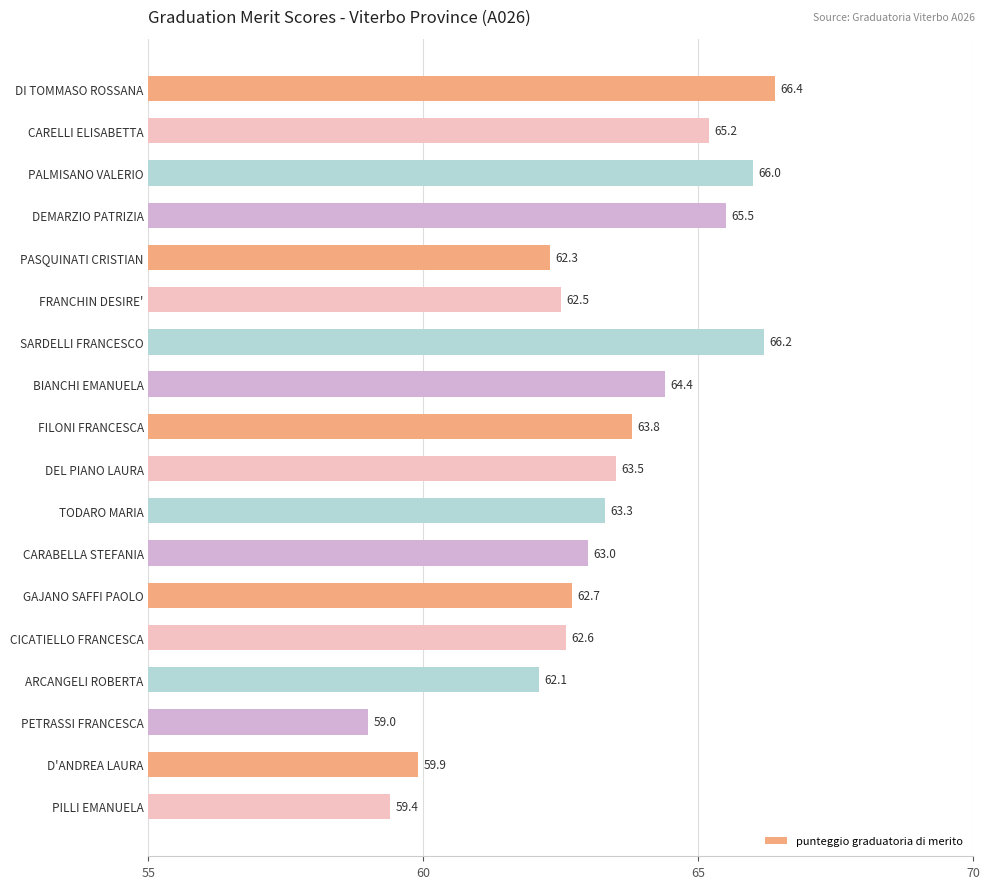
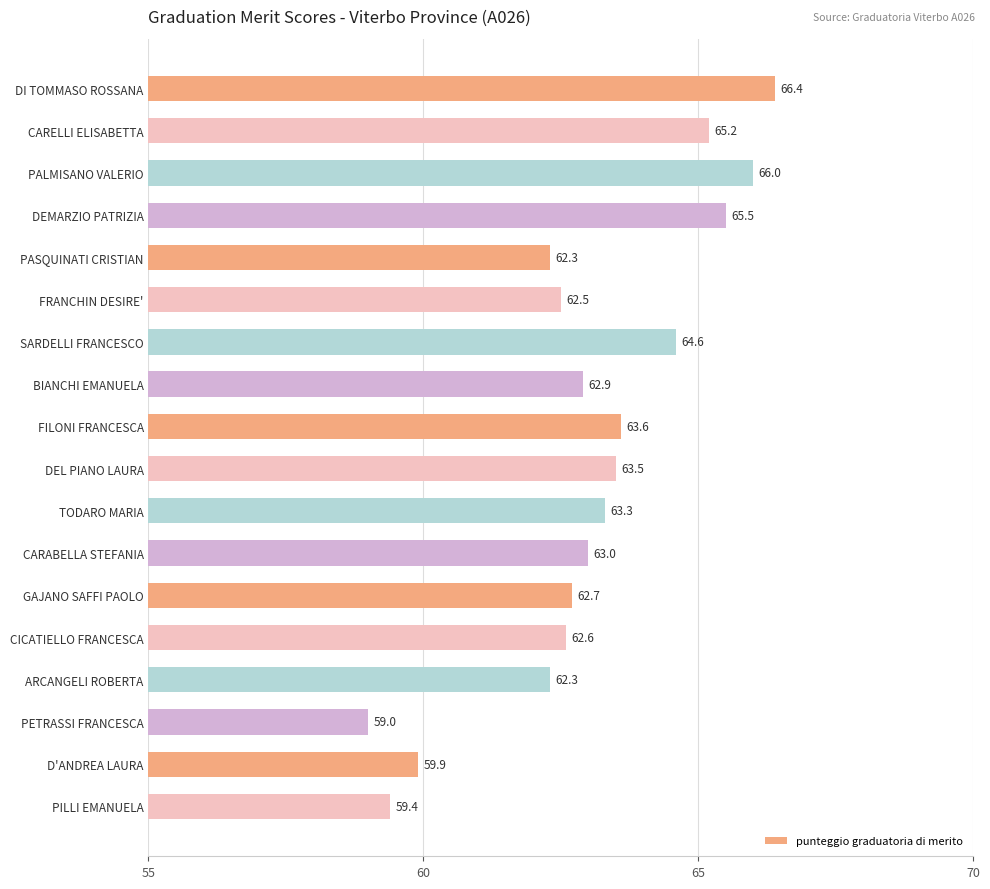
  {
    "DI TOMMASO ROSSANA": 66.4,
    "CARELLI ELISABETTA": 65.2,
    "PALMISANO VALERIO": 66.0,
    "DEMARZIO PATRIZIA": 65.5,
    "PASQUINATI CRISTIAN": 62.3,
    "FRANCHIN DESIRE'": 62.5,
-   "SARDELLI FRANCESCO": 66.2,
-   "BIANCHI EMANUELA": 64.4,
-   "FILONI FRANCESCA": 63.8,
+   "SARDELLI FRANCESCO": 64.6,
+   "BIANCHI EMANUELA": 62.9,
+   "FILONI FRANCESCA": 63.6,
    "DEL PIANO LAURA": 63.5,
    "TODARO MARIA": 63.3,
    "CARABELLA STEFANIA": 63.0,
    "GAJANO SAFFI PAOLO": 62.7,
    "CICATIELLO FRANCESCA": 62.6,
-   "ARCANGELI ROBERTA": 62.1,
+   "ARCANGELI ROBERTA": 62.3,
    "PETRASSI FRANCESCA": 59.0,
    "D'ANDREA LAURA": 59.9,
    "PILLI EMANUELA": 59.4
  }
